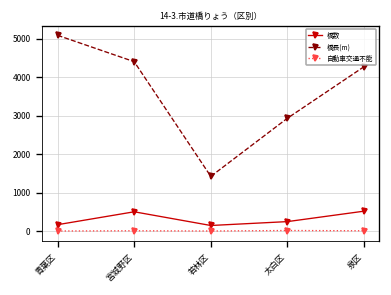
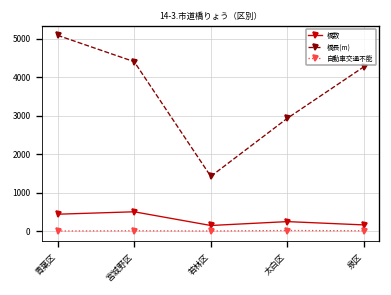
  {
    "橋数": {
-     "青葉区": 200,
+     "青葉区": 400,
      "宮城野区": 500,
      "若林区": 100,
      "太白区": 200,
-     "泉区": 500
+     "泉区": 200
    },
    "橋長(m)": {
      "青葉区": 5100,
      "宮城野区": 4400,
      "若林区": 1400,
      "太白区": 2900,
      "泉区": 4300
    },
    "自動車交通不能": {
      "青葉区": 0,
      "宮城野区": 0,
      "若林区": 0,
      "太白区": 0,
      "泉区": 0
    }
  }
